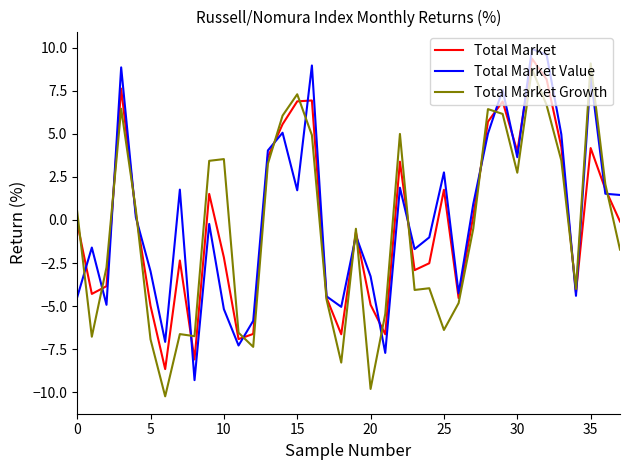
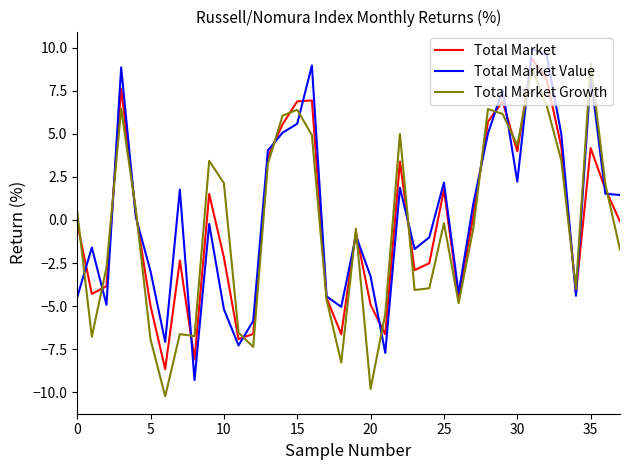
  {
    "Total Market": {
      "0": -0.2,
      "5": -5.0,
      "10": -2.2,
      "15": 6.9,
      "20": -4.9,
      "25": 1.8,
      "30": 4.0,
      "35": 4.2
    },
    "Total Market Value": {
      "0": -4.5,
      "5": -3.0,
      "10": -5.2,
-     "15": 1.7,
+     "15": 5.6,
      "20": -3.3,
-     "25": 2.8,
-     "30": 3.6
+     "25": 2.2,
+     "30": 2.2
    },
    "Total Market Growth": {
      "0": 0.5,
      "5": -6.9,
-     "10": 3.5,
-     "15": 7.3,
+     "10": 2.1,
+     "15": 6.4,
      "20": -9.8,
-     "25": -6.4,
-     "30": 2.7
+     "25": -0.2,
+     "30": 4.3
    }
  }
